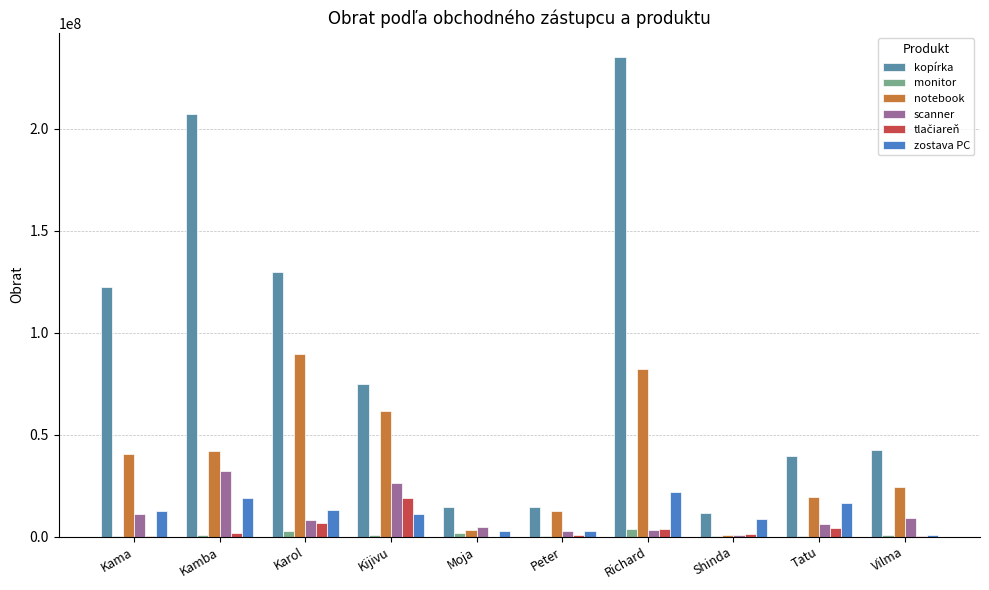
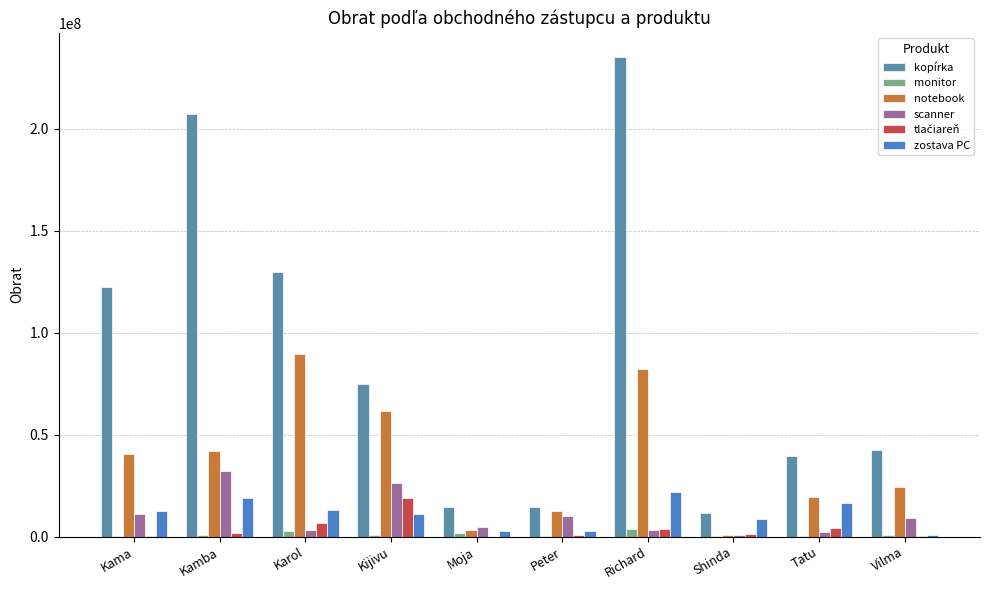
  {
    "scanner": {
      "Kama": 11000000,
      "Kamba": 32000000,
-     "Karol": 8000000,
+     "Karol": 3000000,
      "Kijivu": 26000000,
      "Moja": 5000000,
-     "Peter": 3000000,
+     "Peter": 10000000,
      "Richard": 3000000,
-     "Tatu": 6000000,
+     "Tatu": 2000000,
      "Vilma": 9000000
    }
  }
